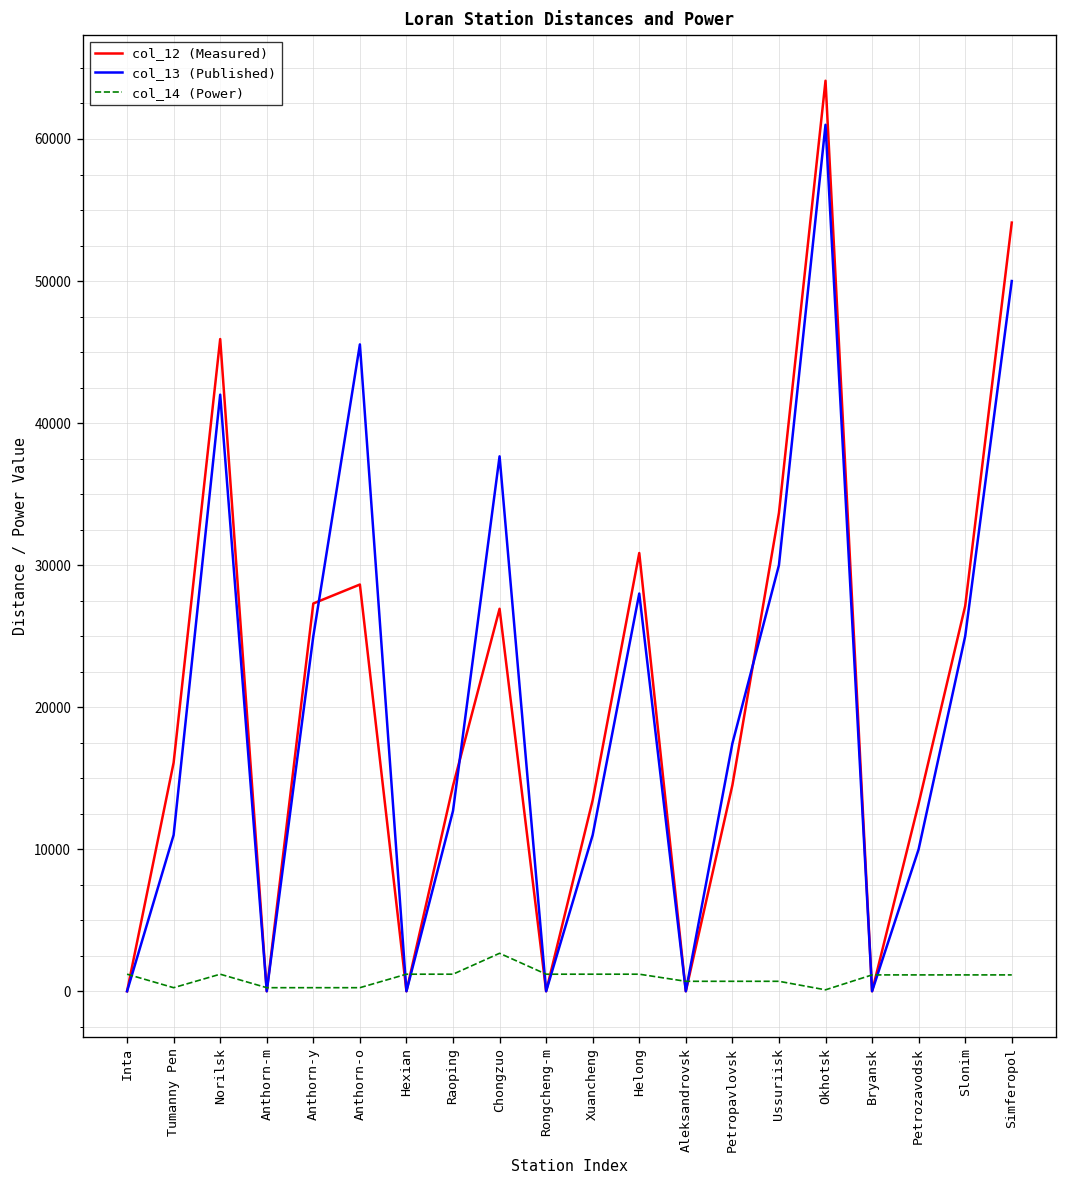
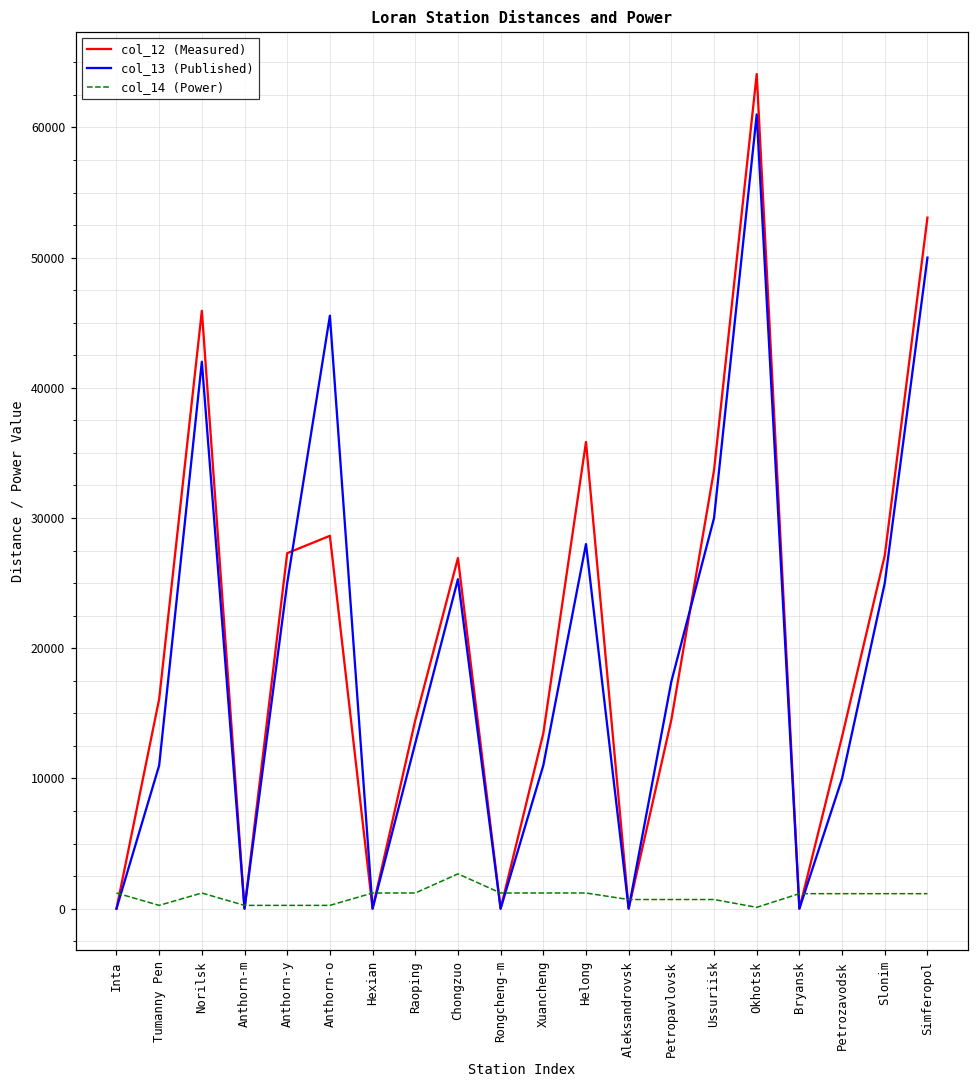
  {
    "col_12 (Measured)": {
      "Tumanny Pen": 16100,
      "Norilsk": 45900,
      "Anthorn-y": 27300,
      "Anthorn-o": 28600,
      "Raoping": 14500,
      "Chongzuo": 26900,
      "Xuancheng": 13500,
-     "Helong": 30900,
+     "Helong": 35800,
      "Petropavlovsk": 14500,
      "Ussuriisk": 33700,
      "Okhotsk": 64100,
      "Petrozavodsk": 13200,
      "Slonim": 27100,
-     "Simferopol": 54100
+     "Simferopol": 53100
    },
    "col_13 (Published)": {
      "Tumanny Pen": 11000,
      "Norilsk": 42000,
      "Anthorn-y": 25000,
      "Anthorn-o": 45500,
      "Raoping": 12700,
-     "Chongzuo": 37700,
+     "Chongzuo": 25300,
      "Xuancheng": 11000,
      "Helong": 28000,
      "Petropavlovsk": 17400,
      "Ussuriisk": 30000,
      "Okhotsk": 61000,
      "Petrozavodsk": 10000,
      "Slonim": 25000,
      "Simferopol": 50000
    },
    "col_14 (Power)": {
      "Inta": 1200,
      "Tumanny Pen": 300,
      "Norilsk": 1200,
      "Anthorn-m": 300,
      "Anthorn-y": 300,
      "Anthorn-o": 300,
      "Hexian": 1200,
      "Raoping": 1200,
      "Chongzuo": 2700,
      "Rongcheng-m": 1200,
      "Xuancheng": 1200,
      "Helong": 1200,
      "Aleksandrovsk": 700,
      "Petropavlovsk": 700,
      "Ussuriisk": 700,
      "Okhotsk": 100,
      "Bryansk": 1200,
      "Petrozavodsk": 1200,
      "Slonim": 1200,
      "Simferopol": 1200
    }
  }
